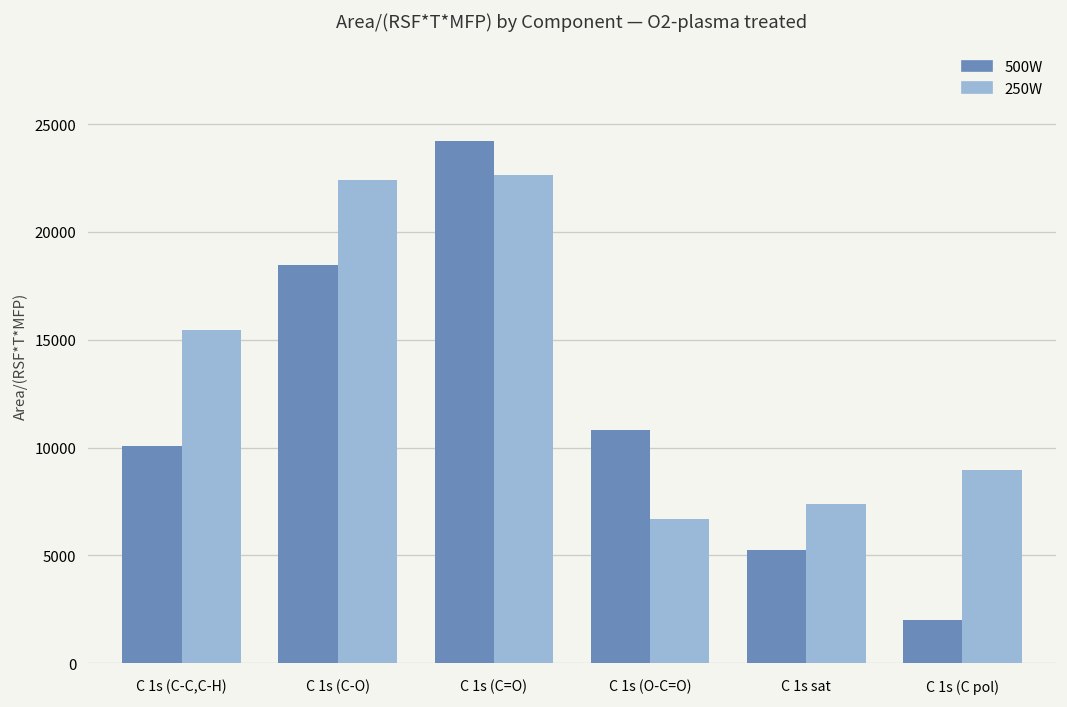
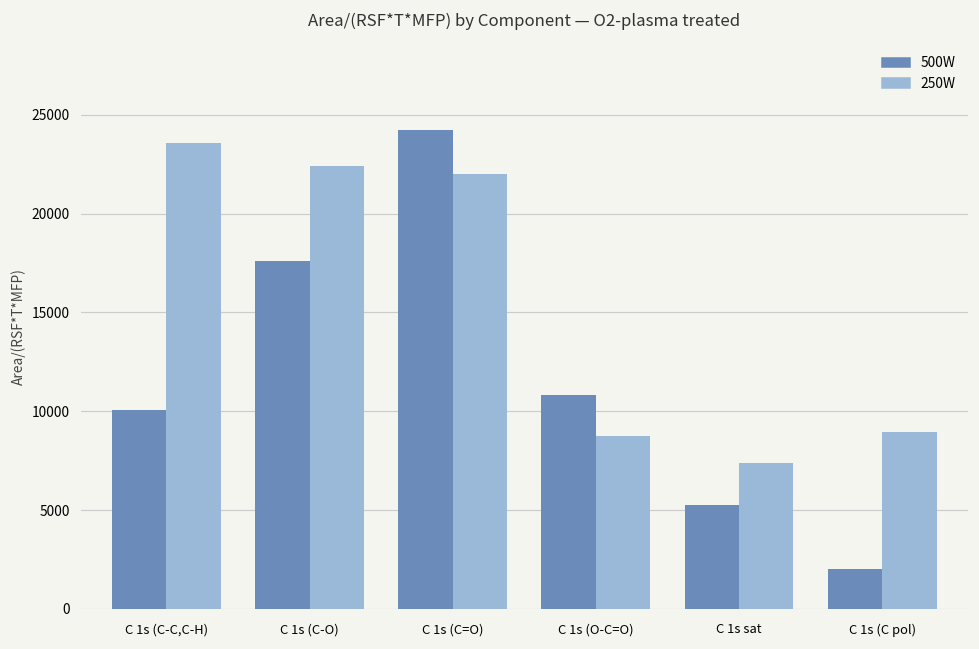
  {
    "500W": {
      "C 1s (C-C,C-H)": 10100,
-     "C 1s (C-O)": 18500,
+     "C 1s (C-O)": 17600,
      "C 1s (C=O)": 24200,
      "C 1s (O-C=O)": 10800,
      "C 1s sat": 5300,
      "C 1s (C pol)": 2000
    },
    "250W": {
-     "C 1s (C-C,C-H)": 15500,
+     "C 1s (C-C,C-H)": 23500,
      "C 1s (C-O)": 22400,
-     "C 1s (C=O)": 22600,
-     "C 1s (O-C=O)": 6700,
+     "C 1s (C=O)": 22000,
+     "C 1s (O-C=O)": 8700,
      "C 1s sat": 7400,
      "C 1s (C pol)": 8900
    }
  }
